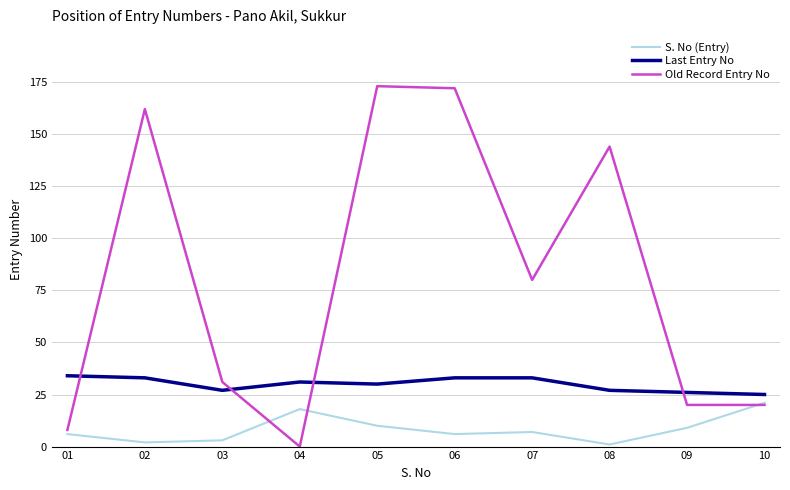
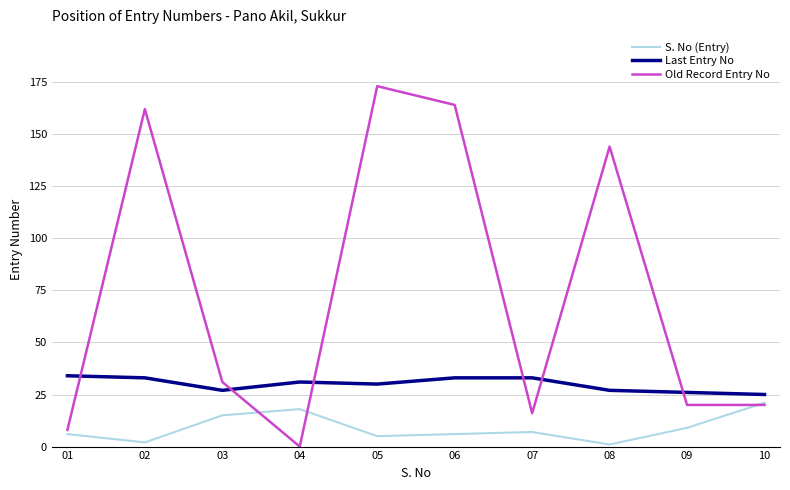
  {
    "S. No (Entry)": {
      "01": 6,
      "02": 2,
-     "03": 3,
+     "03": 15,
      "04": 18,
-     "05": 10,
+     "05": 5,
      "06": 6,
      "07": 7,
      "08": 1,
      "09": 9
    },
    "Last Entry No": {
      "01": 34,
      "02": 33,
      "03": 27,
      "04": 31,
      "05": 30,
      "06": 33,
      "07": 33,
      "08": 27,
      "09": 26,
      "10": 25
    },
    "Old Record Entry No": {
      "01": 8,
      "02": 162,
      "03": 31,
      "04": 0,
      "05": 173,
-     "06": 172,
-     "07": 80,
+     "06": 164,
+     "07": 16,
      "08": 144,
      "09": 20
    }
  }
